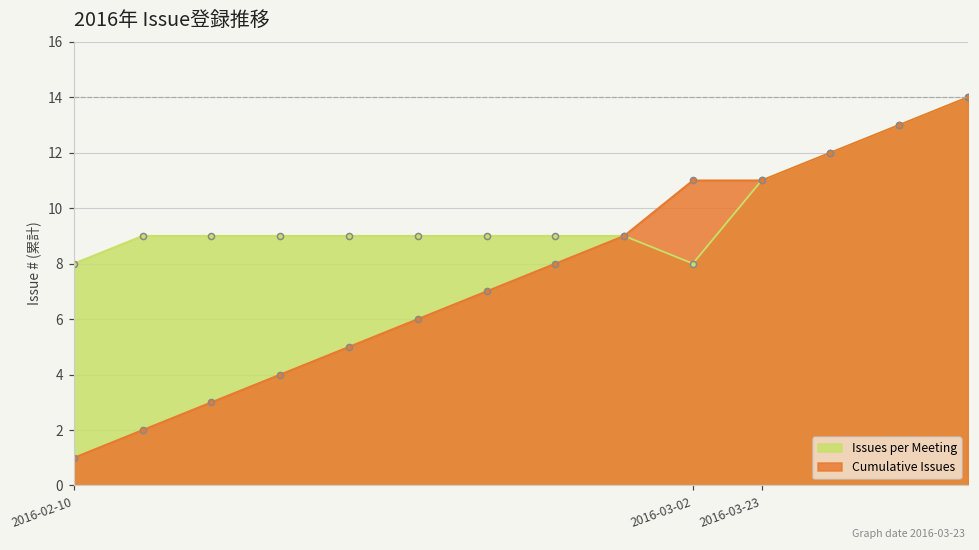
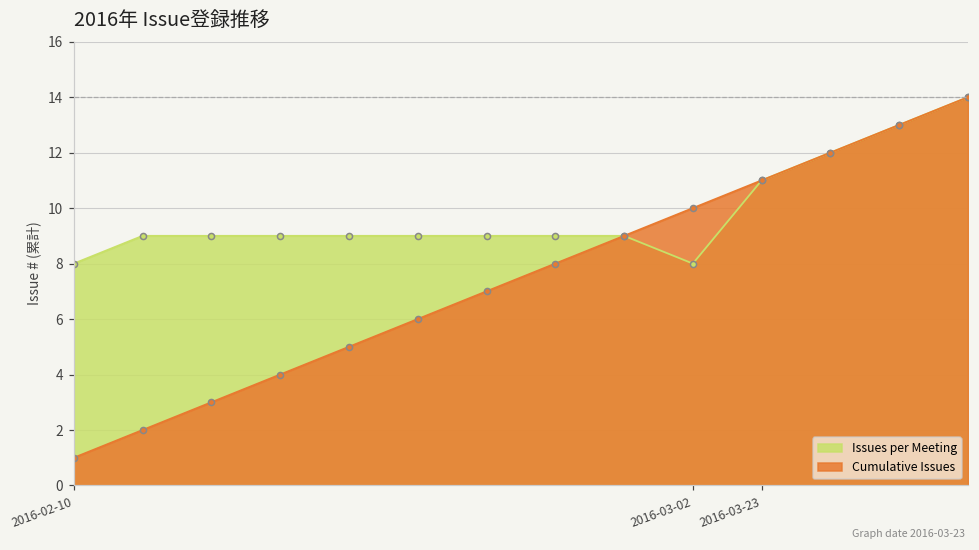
  {
    "Issues per Meeting": {
      "2016-02-10": 8,
      "2016-03-02": 8
    },
    "Cumulative Issues": {
      "2016-02-10": 1,
-     "2016-03-02": 11
+     "2016-03-02": 10
    }
  }
